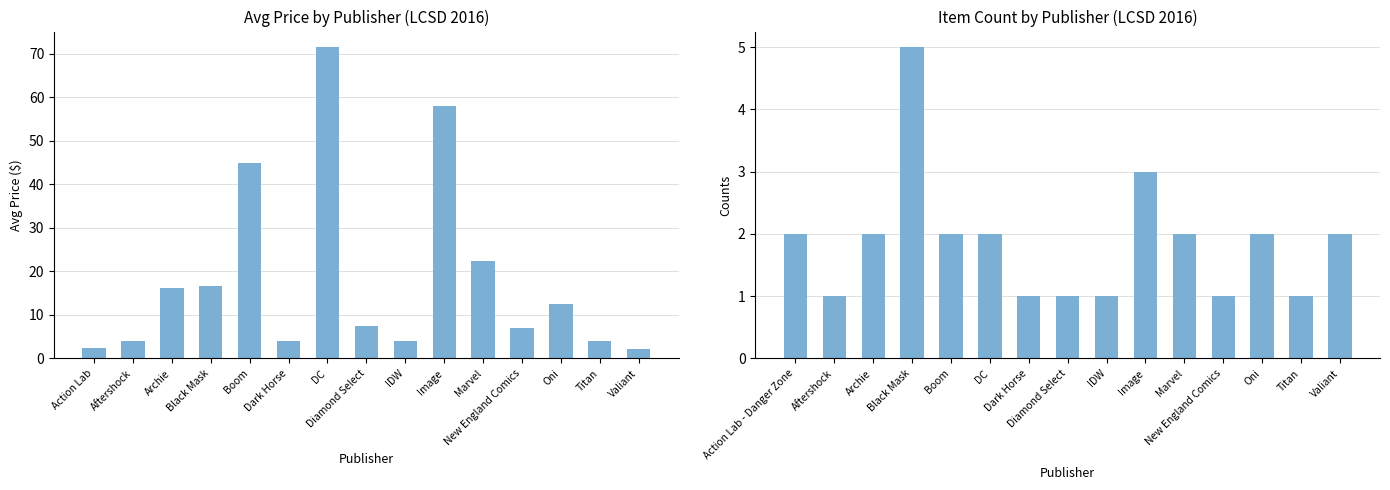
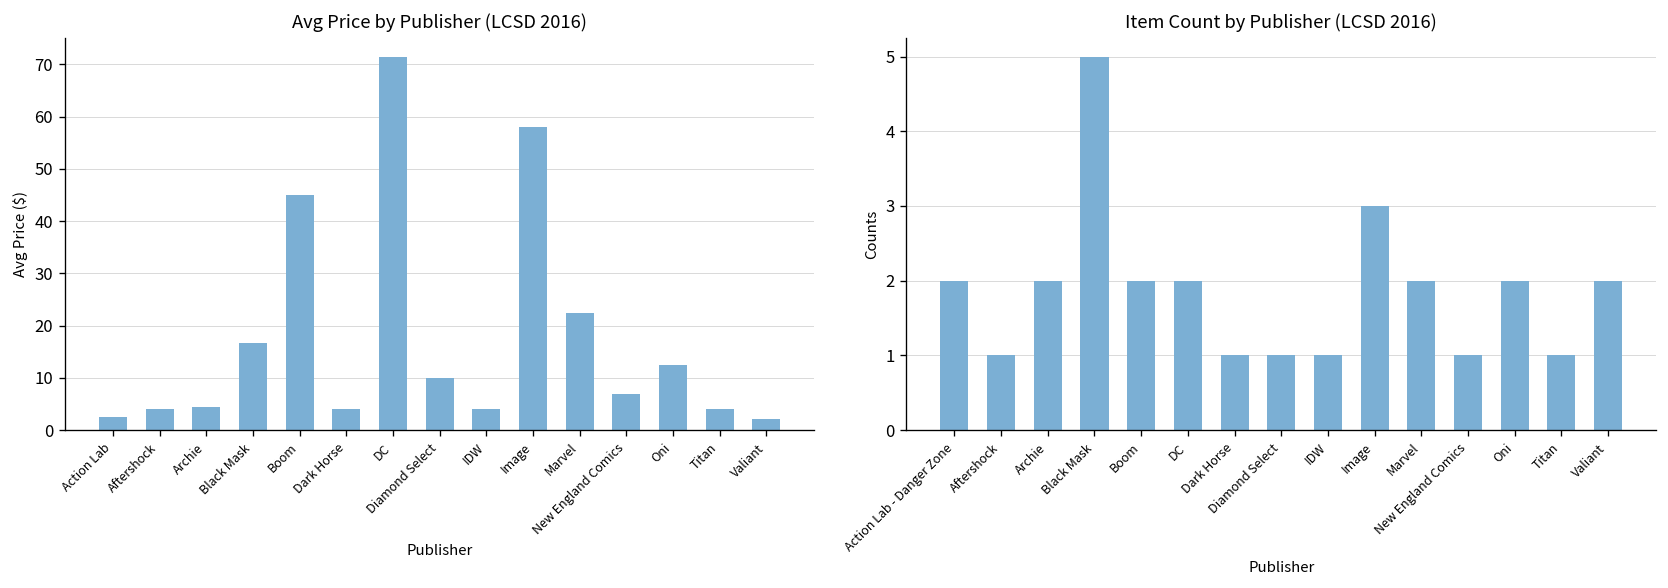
  {
    "Avg Price by Publisher (LCSD 2016)": {
      "Action Lab": 2,
      "Aftershock": 4,
-     "Archie": 16,
+     "Archie": 4,
      "Black Mask": 17,
      "Boom": 45,
      "Dark Horse": 4,
      "DC": 71,
-     "Diamond Select": 7,
+     "Diamond Select": 10,
      "IDW": 4,
      "Image": 58,
      "Marvel": 22,
      "New England Comics": 7,
      "Oni": 12,
      "Titan": 4,
      "Valiant": 2
    },
    "Item Count by Publisher (LCSD 2016)": {
      "Action Lab - Danger Zone": 2.0,
      "Aftershock": 1.0,
      "Archie": 2.0,
      "Black Mask": 5.0,
      "Boom": 2.0,
      "DC": 2.0,
      "Dark Horse": 1.0,
      "Diamond Select": 1.0,
      "IDW": 1.0,
      "Image": 3.0,
      "Marvel": 2.0,
      "New England Comics": 1.0,
      "Oni": 2.0,
      "Titan": 1.0,
      "Valiant": 2.0
    }
  }
